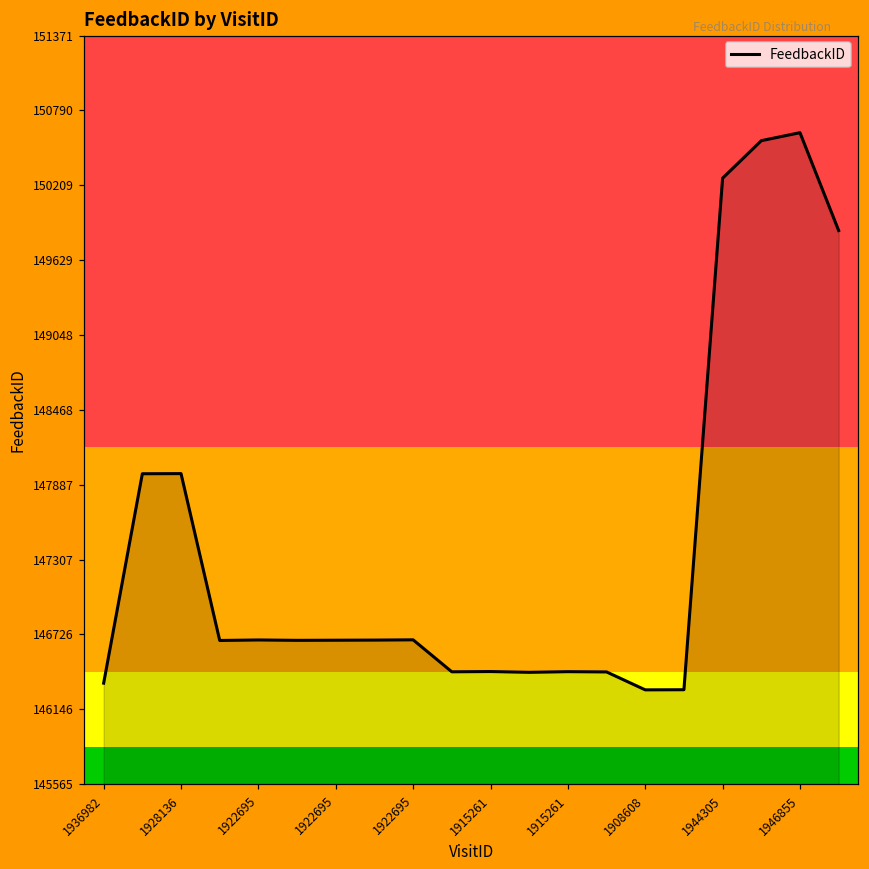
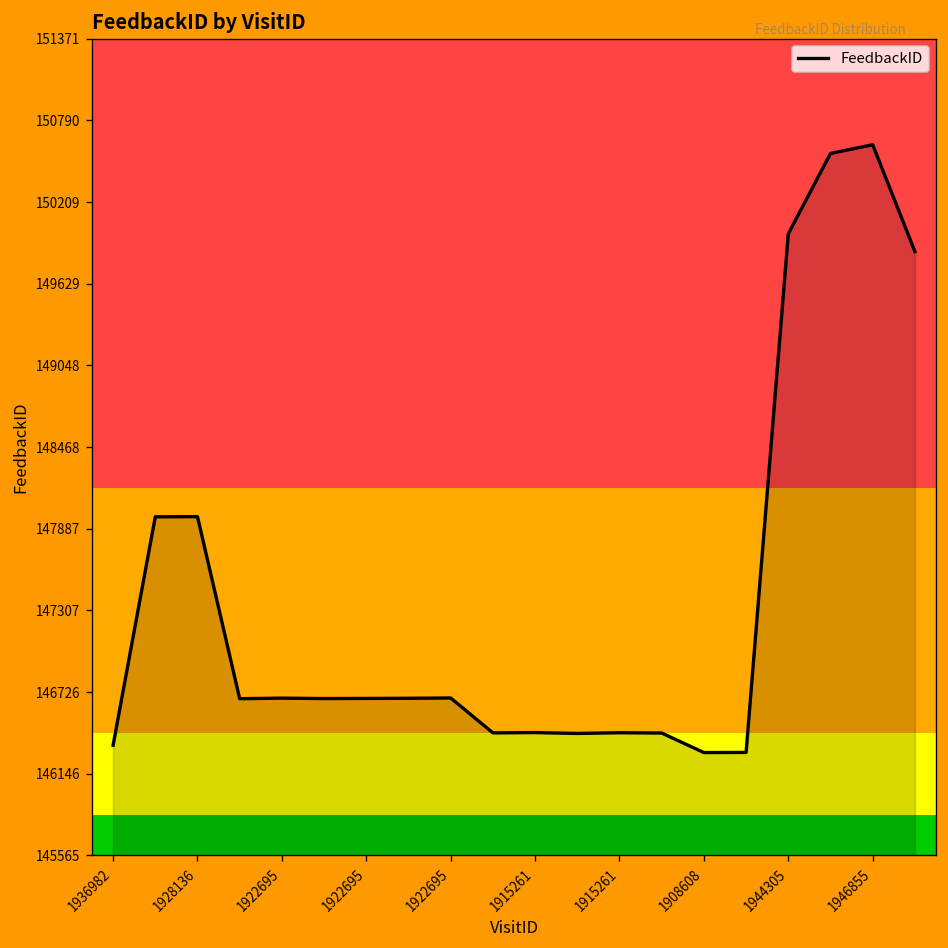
  {
    "1936982": 146350,
-   "1944305": 150270,
+   "1944305": 149990,
    "1946855": 150620
  }
